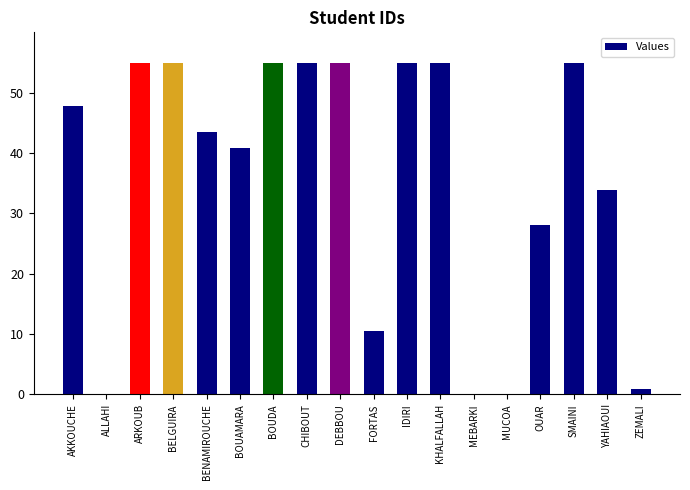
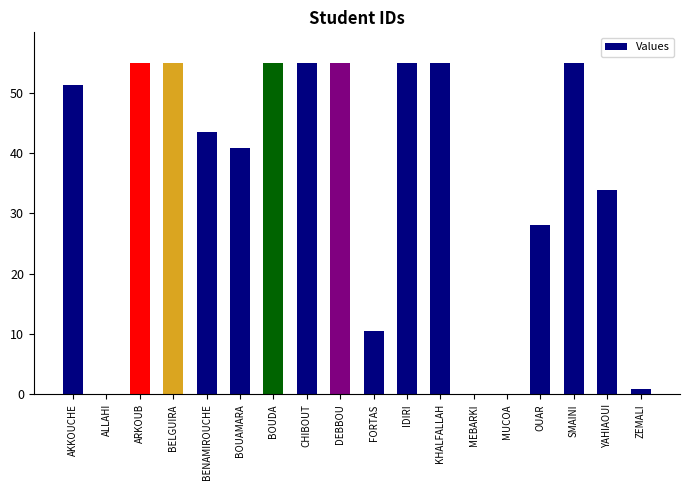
  {
-   "AKKOUCHE": 48,
+   "AKKOUCHE": 51,
    "ARKOUB": 55,
    "BELGUIRA": 55,
    "BENAMIROUCHE": 44,
    "BOUAMARA": 41,
    "BOUDA": 55,
    "CHIBOUT": 55,
    "DEBBOU": 55,
    "FORTAS": 10,
    "IDIRI": 55,
    "KHALFALLAH": 55,
    "OUAR": 28,
    "SMAINI": 55,
    "YAHIAOUI": 34,
    "ZEMALI": 1
  }
